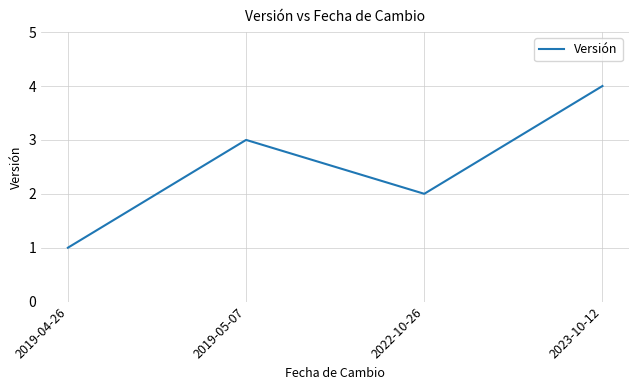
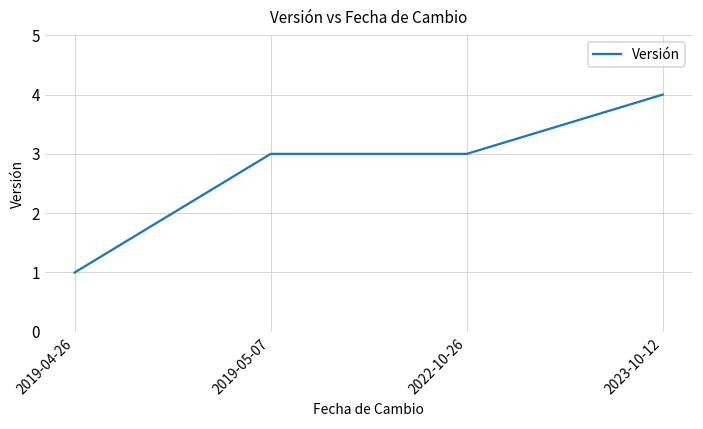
  {
    "2019-04-26": 1,
    "2019-05-07": 3,
-   "2022-10-26": 2,
+   "2022-10-26": 3,
    "2023-10-12": 4
  }
